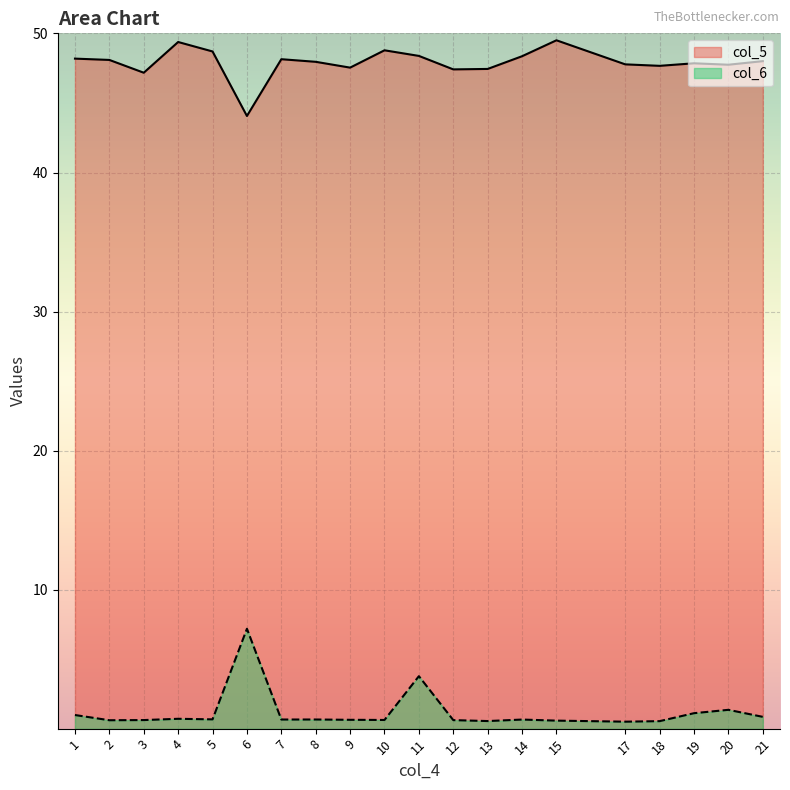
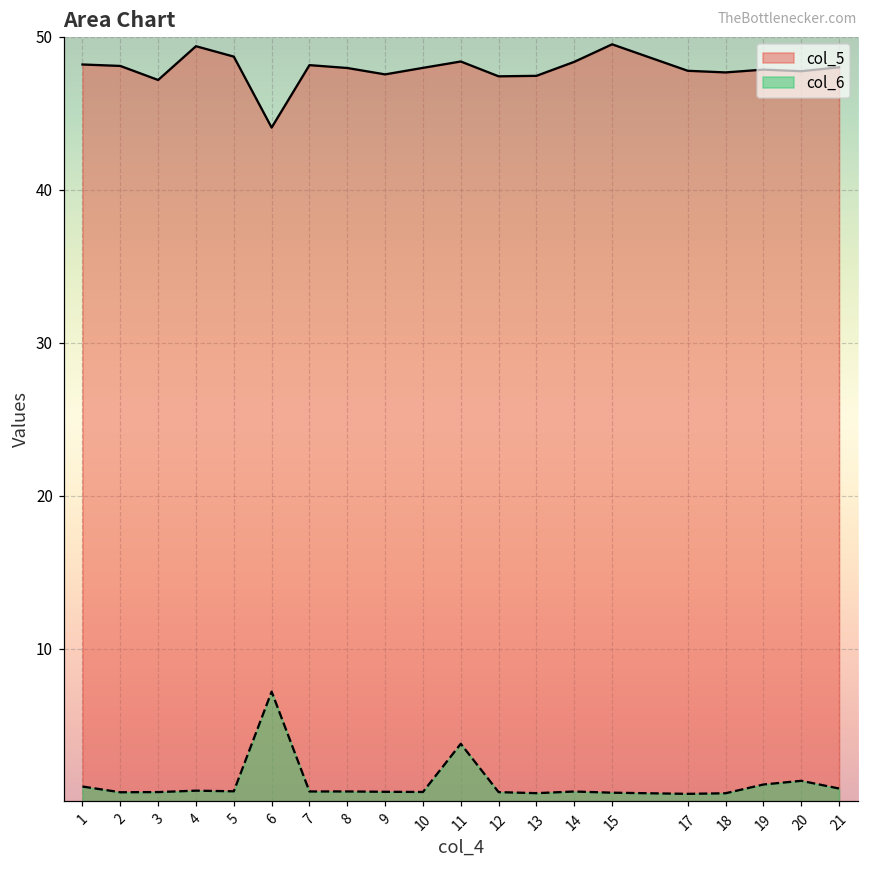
  {
    "col_5": {
      "1": 48.2,
      "2": 48.1,
      "3": 47.2,
      "4": 49.4,
      "5": 48.7,
      "6": 44.1,
      "7": 48.1,
      "8": 48.0,
      "9": 47.5,
-     "10": 48.8,
+     "10": 48.0,
      "11": 48.4,
      "12": 47.4,
      "13": 47.4,
      "14": 48.4,
      "15": 49.5,
      "17": 47.8,
      "18": 47.7
    },
    "col_6": {
      "1": 1.0,
      "2": 0.6,
      "3": 0.6,
      "4": 0.7,
      "5": 0.7,
      "6": 7.2,
      "7": 0.7,
      "8": 0.7,
      "9": 0.6,
      "10": 0.6,
      "11": 3.8,
      "12": 0.6,
      "13": 0.6,
      "14": 0.7,
      "15": 0.6,
      "17": 0.5,
      "18": 0.6,
      "19": 1.1,
      "20": 1.4,
      "21": 0.9
    }
  }
